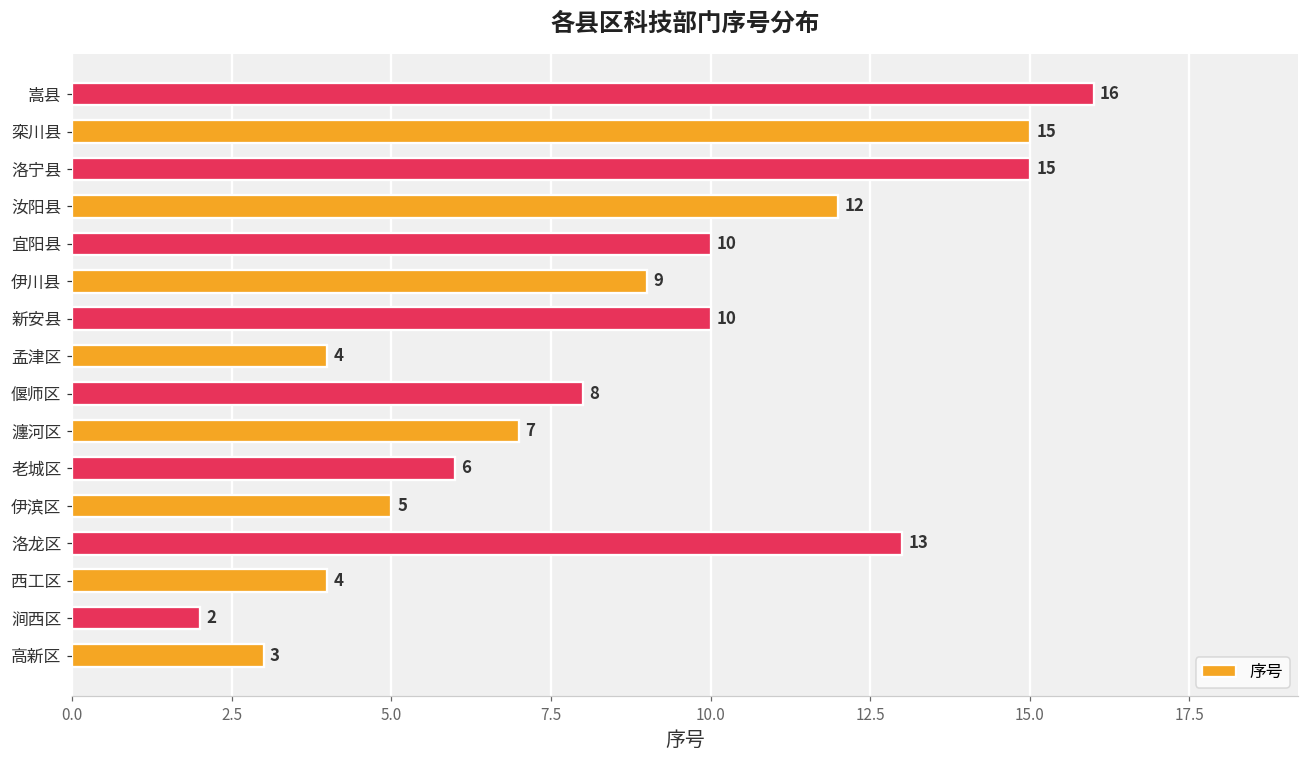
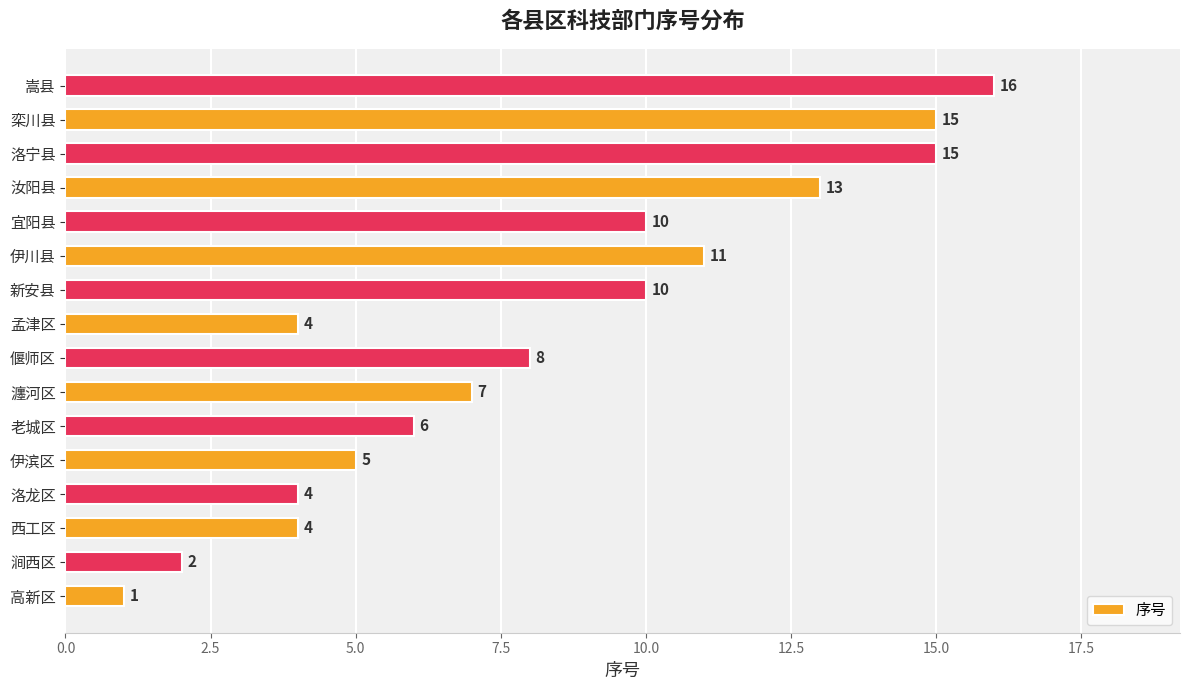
  {
    "嵩县": 16,
    "栾川县": 15,
    "洛宁县": 15,
-   "汝阳县": 12,
+   "汝阳县": 13,
    "宜阳县": 10,
-   "伊川县": 9,
+   "伊川县": 11,
    "新安县": 10,
    "孟津区": 4,
    "偃师区": 8,
    "瀍河区": 7,
    "老城区": 6,
    "伊滨区": 5,
-   "洛龙区": 13,
+   "洛龙区": 4,
    "西工区": 4,
    "涧西区": 2,
-   "高新区": 3
+   "高新区": 1
  }
